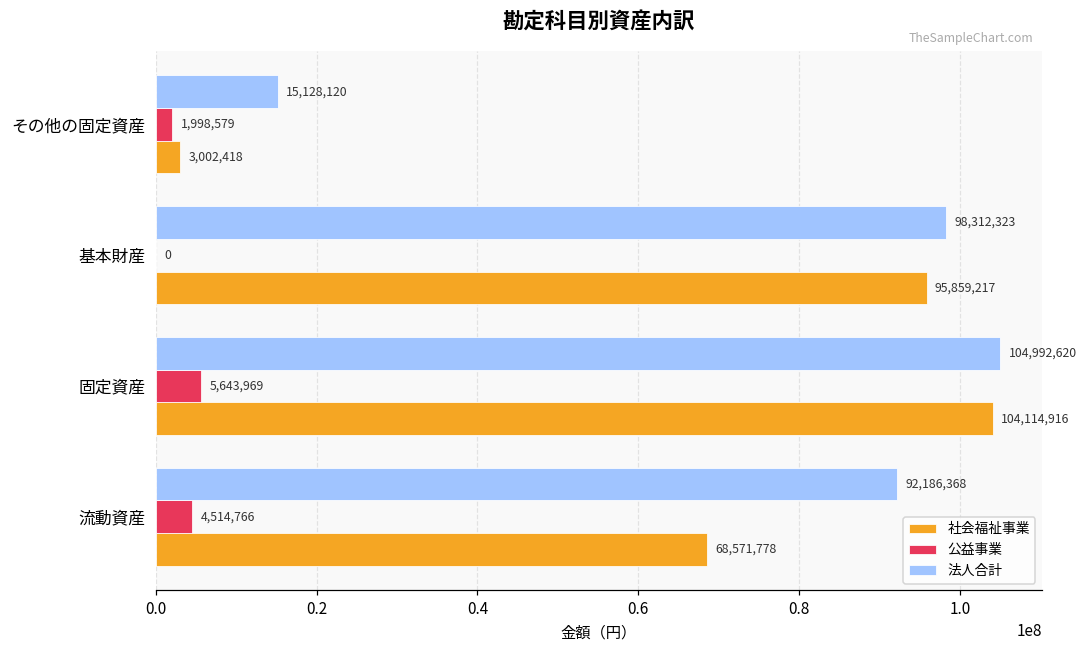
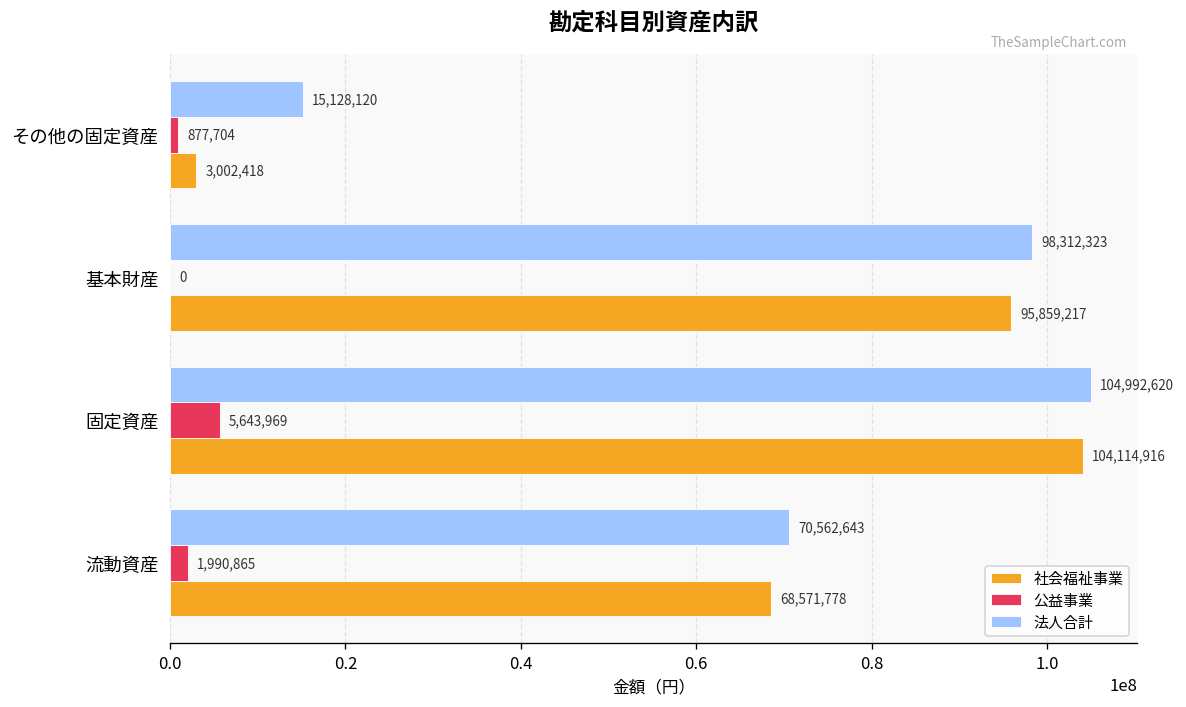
  {
    "社会福祉事業": {
      "その他の固定資産": "3,002,418",
      "基本財産": "95,859,217",
      "固定資産": "104,114,916",
      "流動資産": "68,571,778"
    },
    "公益事業": {
-     "その他の固定資産": "1,998,579",
+     "その他の固定資産": "877,704",
      "基本財産": "0",
      "固定資産": "5,643,969",
-     "流動資産": "4,514,766"
+     "流動資産": "1,990,865"
    },
    "法人合計": {
      "その他の固定資産": "15,128,120",
      "基本財産": "98,312,323",
      "固定資産": "104,992,620",
-     "流動資産": "92,186,368"
+     "流動資産": "70,562,643"
    }
  }
